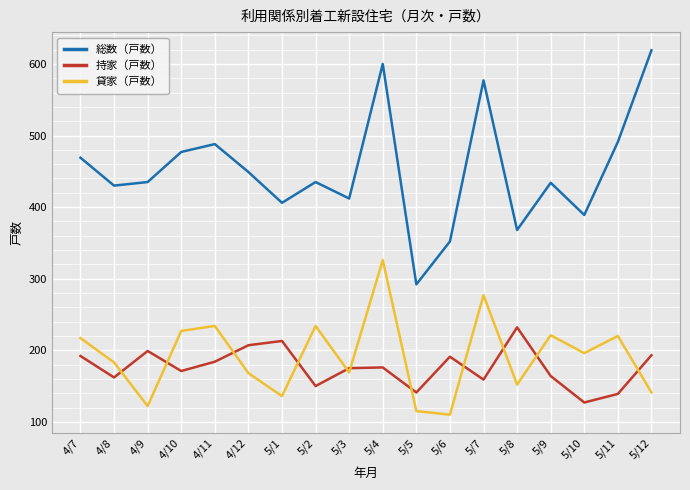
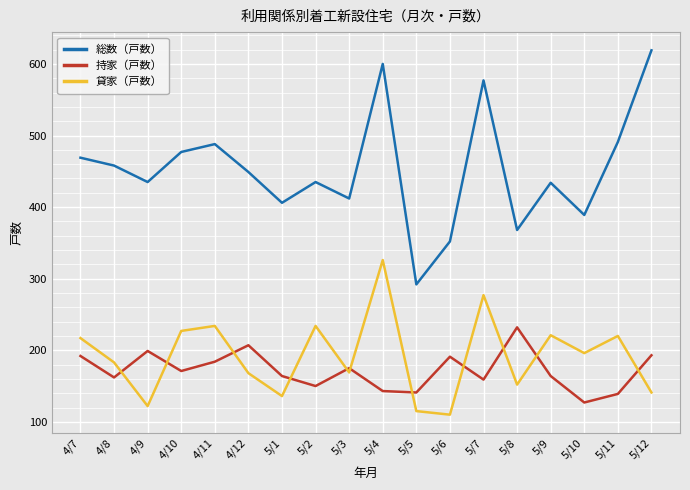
  {
    "総数（戸数）": {
      "4/7": 470,
-     "4/8": 430,
+     "4/8": 460,
      "4/9": 440,
      "4/10": 480,
      "4/11": 490,
      "4/12": 450,
      "5/1": 410,
      "5/2": 440,
      "5/3": 410,
      "5/4": 600,
      "5/5": 290,
      "5/6": 350,
      "5/7": 580,
      "5/8": 370,
      "5/9": 430,
      "5/10": 390,
      "5/11": 490,
      "5/12": 620
    },
    "持家（戸数）": {
      "4/7": 190,
      "4/8": 160,
      "4/9": 200,
      "4/10": 170,
      "4/11": 180,
      "4/12": 210,
-     "5/1": 210,
+     "5/1": 160,
      "5/2": 150,
      "5/3": 180,
-     "5/4": 180,
+     "5/4": 140,
      "5/5": 140,
      "5/6": 190,
      "5/7": 160,
      "5/8": 230,
      "5/9": 160,
      "5/10": 130,
      "5/11": 140,
      "5/12": 190
    },
    "貸家（戸数）": {
      "4/7": 220,
      "4/8": 180,
      "4/9": 120,
      "4/10": 230,
      "4/11": 230,
      "4/12": 170,
      "5/1": 140,
      "5/2": 230,
      "5/3": 170,
      "5/4": 330,
      "5/5": 120,
      "5/6": 110,
      "5/7": 280,
      "5/8": 150,
      "5/9": 220,
      "5/10": 200,
      "5/11": 220,
      "5/12": 140
    }
  }
